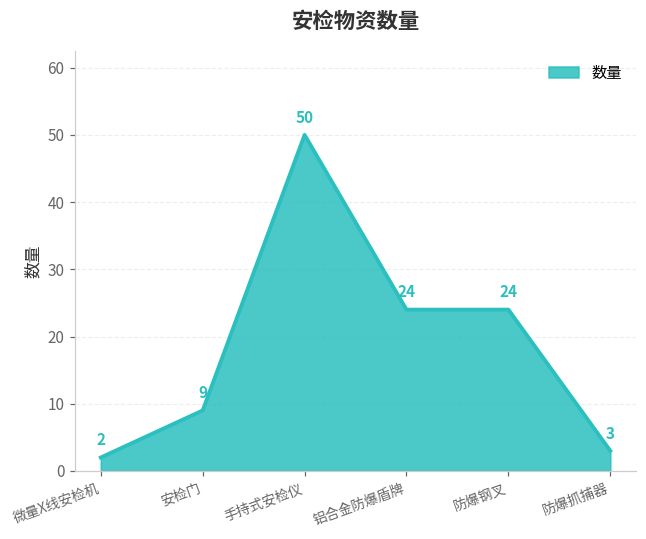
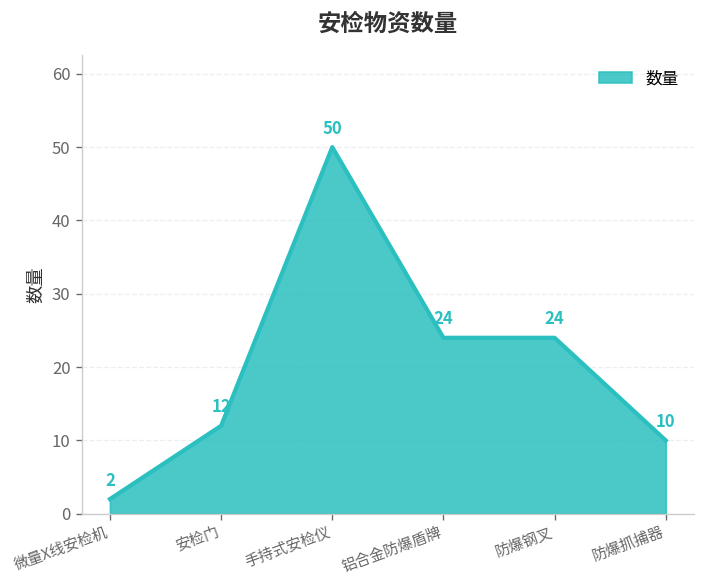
  {
    "微量X线安检机": 2,
-   "安检门": 9,
+   "安检门": 12,
    "手持式安检仪": 50,
    "铝合金防爆盾牌": 24,
    "防爆钢叉": 24,
-   "防爆抓捕器": 3
+   "防爆抓捕器": 10
  }
